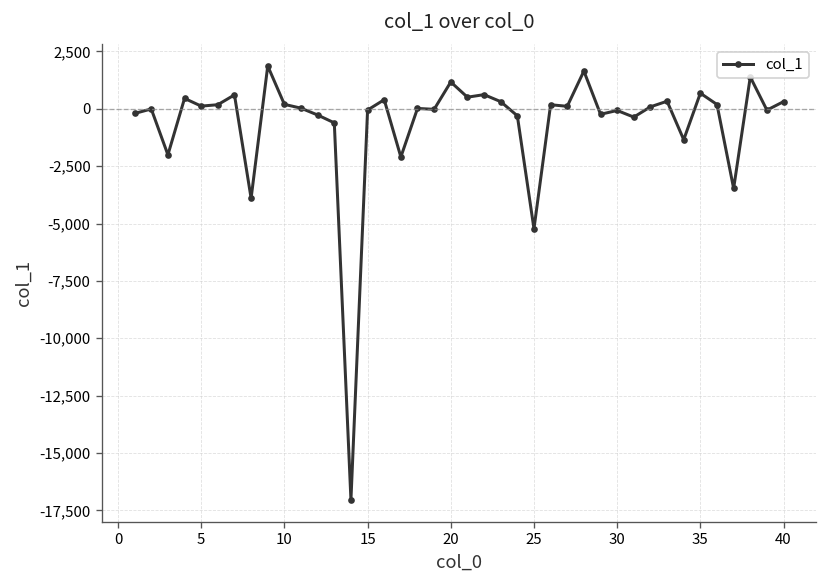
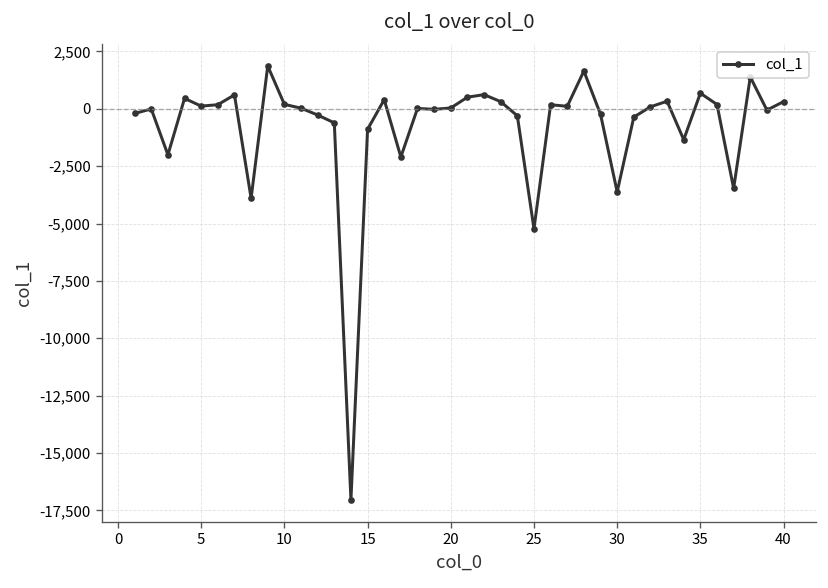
  {
    "5": "100",
    "10": "200",
-   "15": "-100",
-   "20": "1,200",
+   "15": "-900",
+   "20": "0",
    "25": "-5,200",
-   "30": "-100",
+   "30": "-3,600",
    "35": "700",
    "40": "300"
  }
